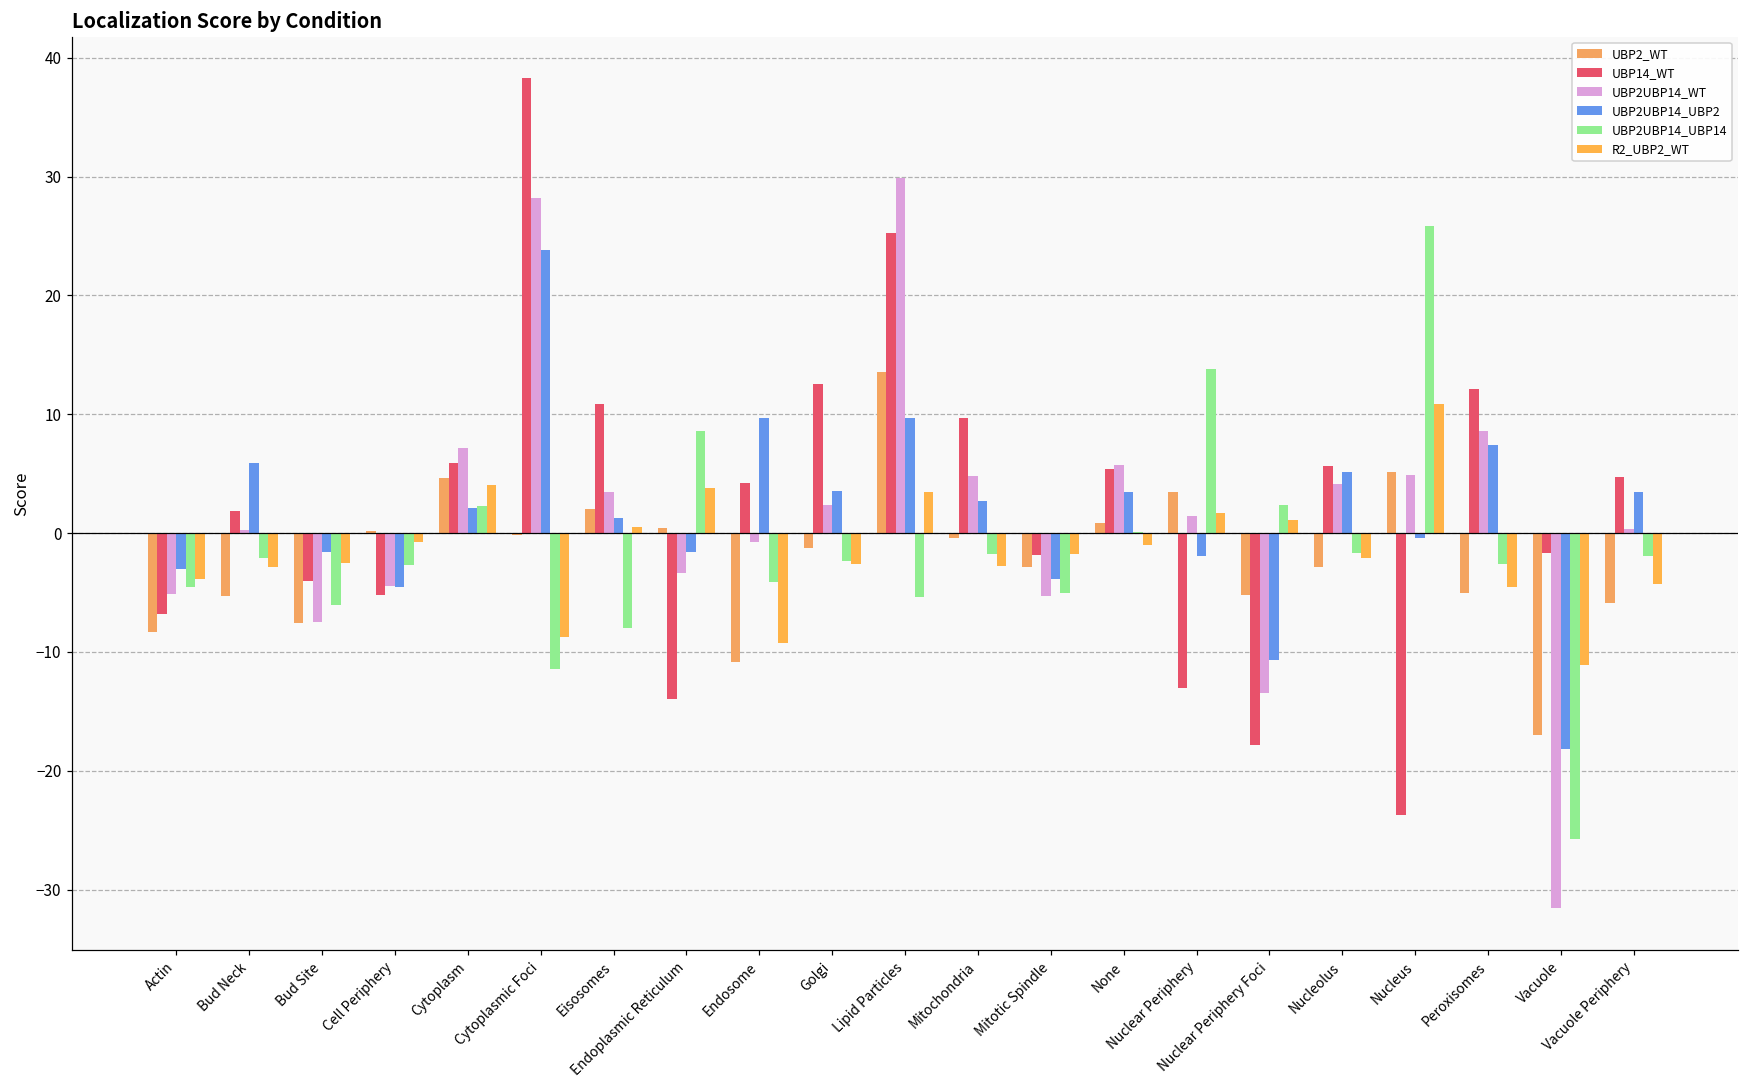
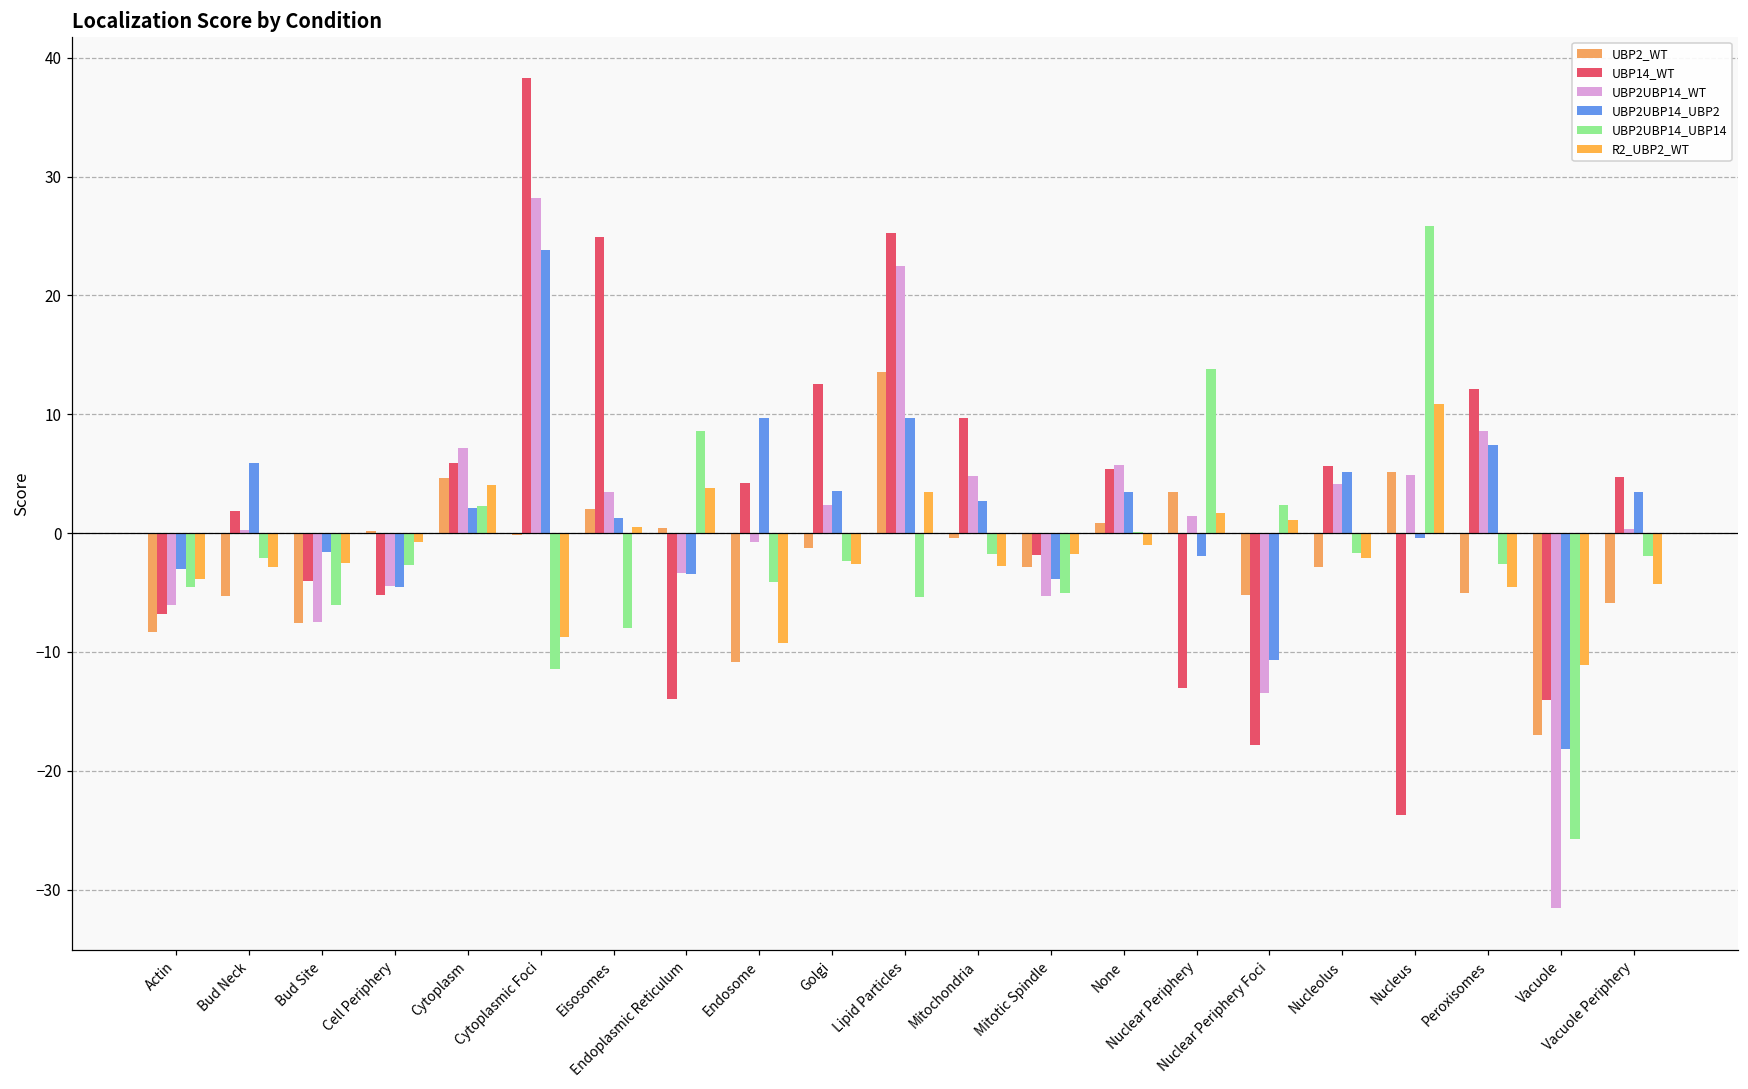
  {
    "UBP14_WT": {
      "Actin": -6.8,
      "Bud Neck": 1.9,
      "Bud Site": -4.1,
      "Cell Periphery": -5.2,
      "Cytoplasm": 5.9,
      "Cytoplasmic Foci": 38.3,
-     "Eisosomes": 10.9,
+     "Eisosomes": 25.0,
      "Endoplasmic Reticulum": -14.0,
      "Endosome": 4.3,
      "Golgi": 12.6,
      "Lipid Particles": 25.3,
      "Mitochondria": 9.7,
      "Mitotic Spindle": -1.8,
      "None": 5.4,
      "Nuclear Periphery": -13.0,
      "Nuclear Periphery Foci": -17.9,
      "Nucleolus": 5.7,
      "Nucleus": -23.7,
      "Peroxisomes": 12.1,
-     "Vacuole": -1.7,
+     "Vacuole": -14.0,
      "Vacuole Periphery": 4.8
    },
    "UBP2UBP14_WT": {
-     "Actin": -5.2,
+     "Actin": -6.1,
      "Bud Neck": 0.3,
      "Bud Site": -7.5,
      "Cell Periphery": -4.5,
      "Cytoplasm": 7.2,
      "Cytoplasmic Foci": 28.2,
      "Eisosomes": 3.4,
      "Endoplasmic Reticulum": -3.4,
      "Endosome": -0.8,
      "Golgi": 2.4,
-     "Lipid Particles": 29.9,
+     "Lipid Particles": 22.5,
      "Mitochondria": 4.8,
      "Mitotic Spindle": -5.3,
      "None": 5.7,
      "Nuclear Periphery": 1.4,
      "Nuclear Periphery Foci": -13.4,
      "Nucleolus": 4.2,
      "Nucleus": 4.9,
      "Peroxisomes": 8.6,
      "Vacuole": -31.6,
      "Vacuole Periphery": 0.4
    },
    "UBP2UBP14_UBP2": {
      "Actin": -3.0,
      "Bud Neck": 5.9,
      "Bud Site": -1.6,
      "Cell Periphery": -4.5,
      "Cytoplasm": 2.1,
      "Cytoplasmic Foci": 23.9,
      "Eisosomes": 1.3,
-     "Endoplasmic Reticulum": -1.6,
+     "Endoplasmic Reticulum": -3.4,
      "Endosome": 9.7,
      "Golgi": 3.6,
      "Lipid Particles": 9.7,
      "Mitochondria": 2.7,
      "Mitotic Spindle": -3.9,
      "None": 3.5,
      "Nuclear Periphery": -1.9,
      "Nuclear Periphery Foci": -10.7,
      "Nucleolus": 5.1,
      "Nucleus": -0.4,
      "Peroxisomes": 7.4,
      "Vacuole": -18.2,
      "Vacuole Periphery": 3.5
    },
    "UBP2UBP14_UBP14": {
      "Actin": -4.5,
      "Bud Neck": -2.1,
      "Bud Site": -6.0,
      "Cell Periphery": -2.7,
      "Cytoplasm": 2.3,
      "Cytoplasmic Foci": -11.5,
      "Eisosomes": -8.0,
      "Endoplasmic Reticulum": 8.6,
      "Endosome": -4.1,
      "Golgi": -2.4,
      "Lipid Particles": -5.4,
      "Mitochondria": -1.7,
      "Mitotic Spindle": -5.1,
      "Nuclear Periphery": 13.8,
      "Nuclear Periphery Foci": 2.3,
      "Nucleolus": -1.7,
      "Nucleus": 25.9,
      "Peroxisomes": -2.6,
      "Vacuole": -25.7,
      "Vacuole Periphery": -1.9
    }
  }
